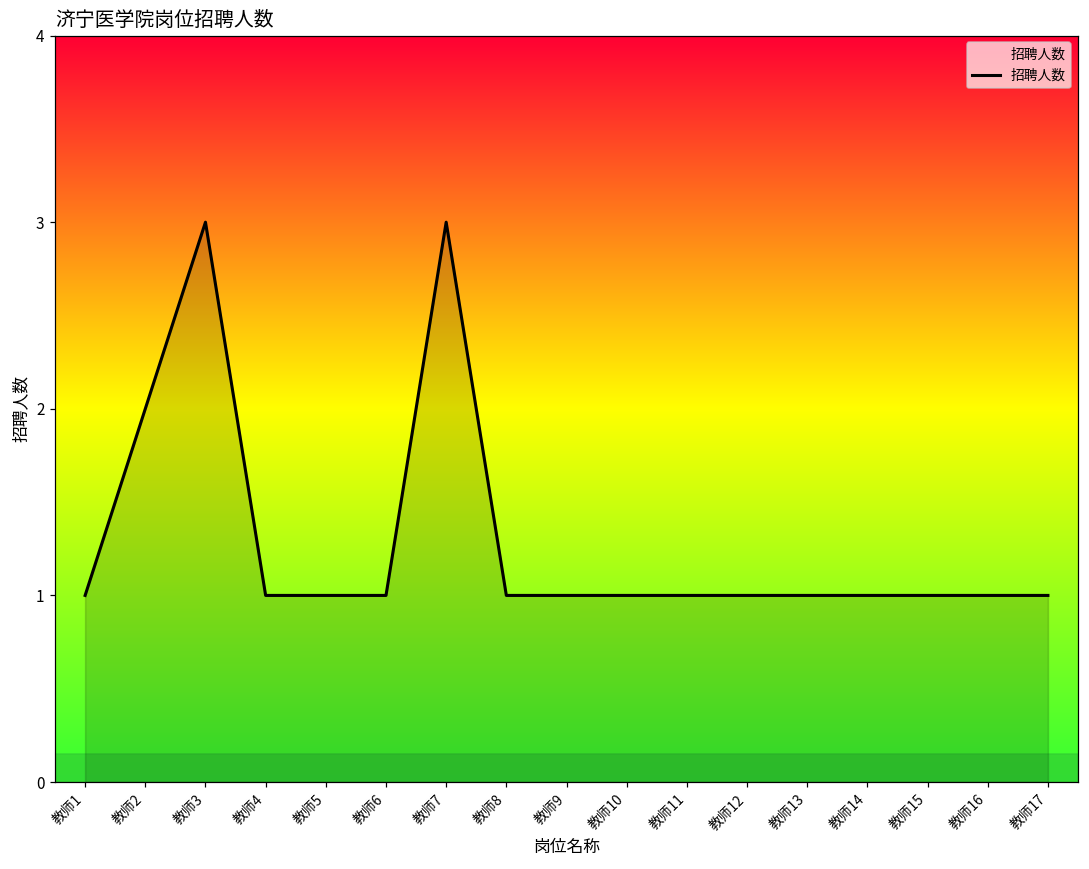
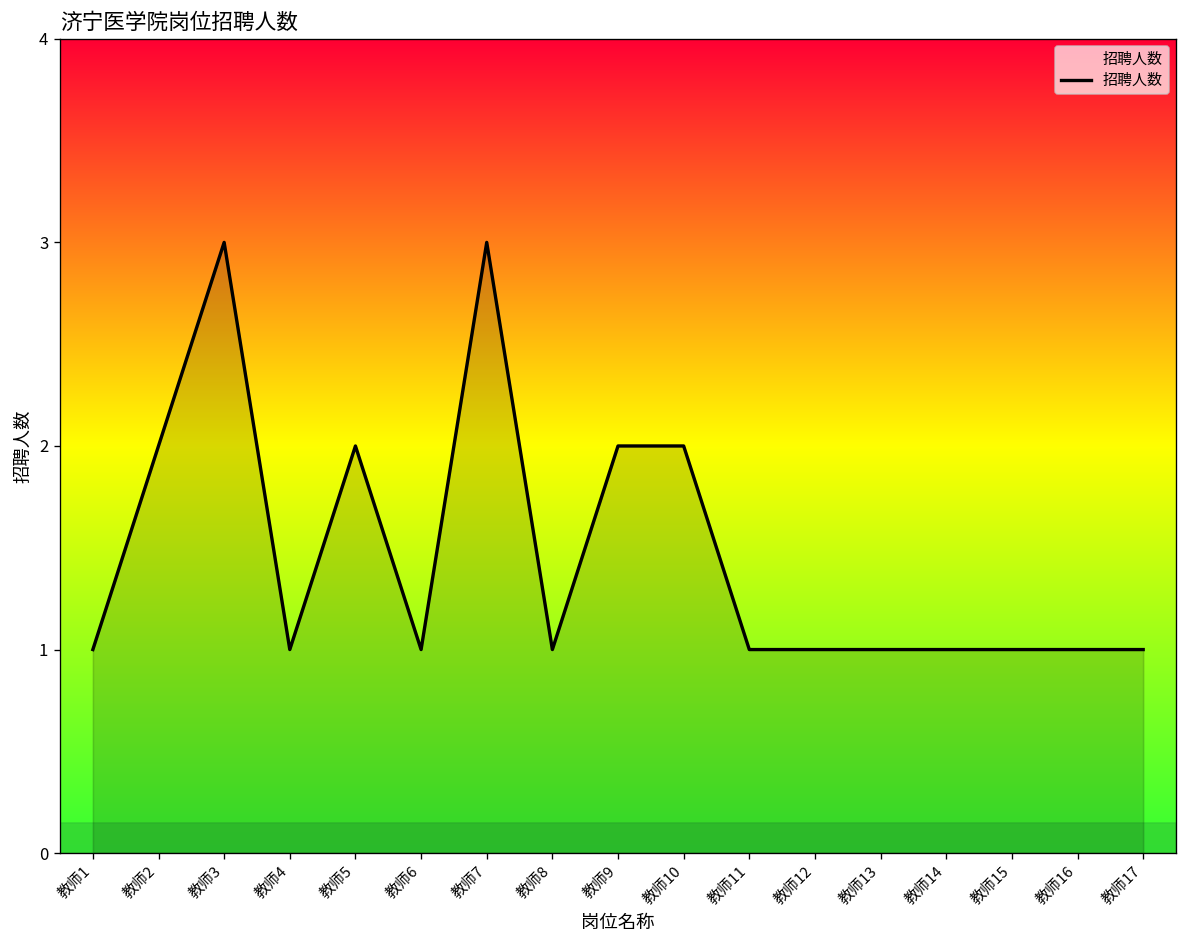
  {
    "教师1": 1,
    "教师2": 2,
    "教师3": 3,
    "教师4": 1,
-   "教师5": 1,
+   "教师5": 2,
    "教师6": 1,
    "教师7": 3,
    "教师8": 1,
-   "教师9": 1,
-   "教师10": 1,
+   "教师9": 2,
+   "教师10": 2,
    "教师11": 1,
    "教师12": 1,
    "教师13": 1,
    "教师14": 1,
    "教师15": 1,
    "教师16": 1,
    "教师17": 1
  }
